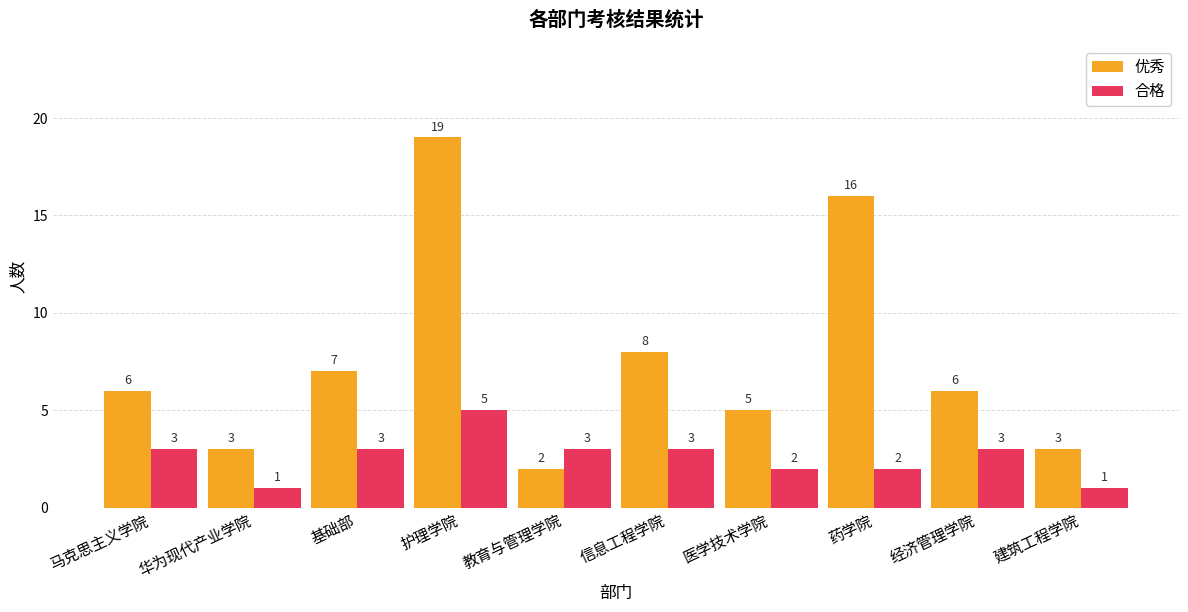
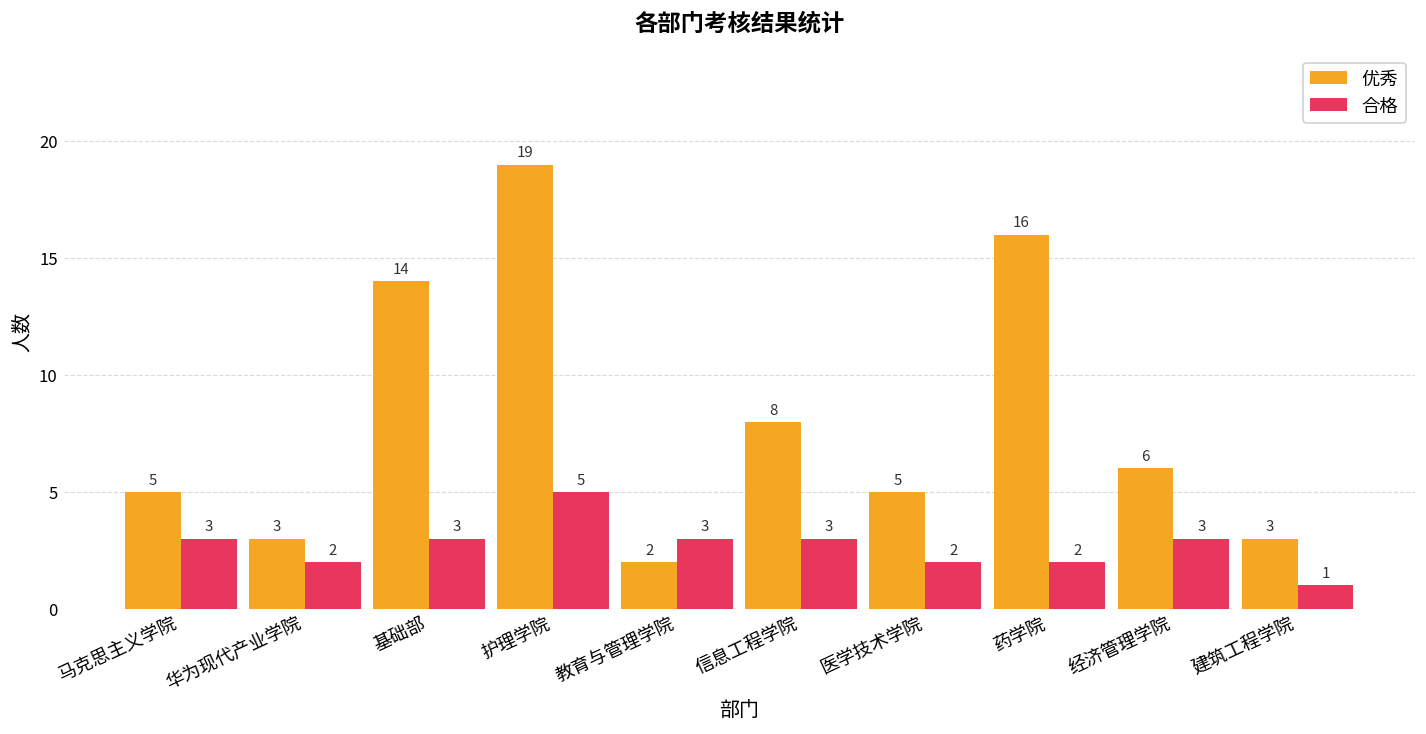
  {
    "优秀": {
-     "马克思主义学院": 6,
+     "马克思主义学院": 5,
      "华为现代产业学院": 3,
-     "基础部": 7,
+     "基础部": 14,
      "护理学院": 19,
      "教育与管理学院": 2,
      "信息工程学院": 8,
      "医学技术学院": 5,
      "药学院": 16,
      "经济管理学院": 6,
      "建筑工程学院": 3
    },
    "合格": {
      "马克思主义学院": 3,
-     "华为现代产业学院": 1,
+     "华为现代产业学院": 2,
      "基础部": 3,
      "护理学院": 5,
      "教育与管理学院": 3,
      "信息工程学院": 3,
      "医学技术学院": 2,
      "药学院": 2,
      "经济管理学院": 3,
      "建筑工程学院": 1
    }
  }
